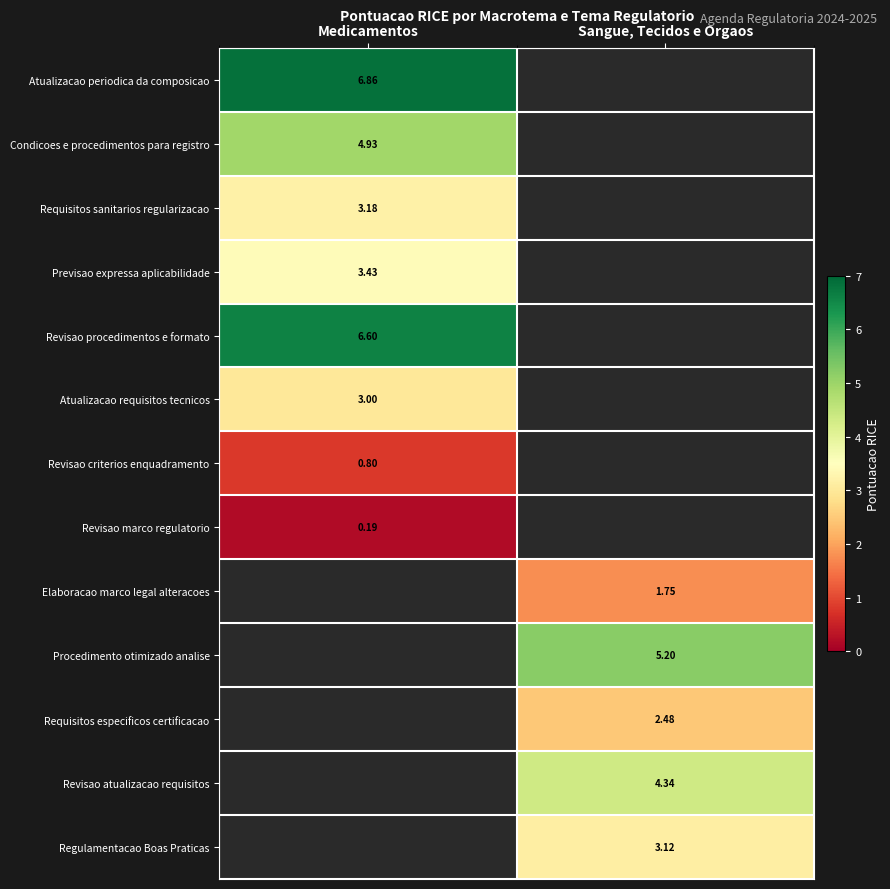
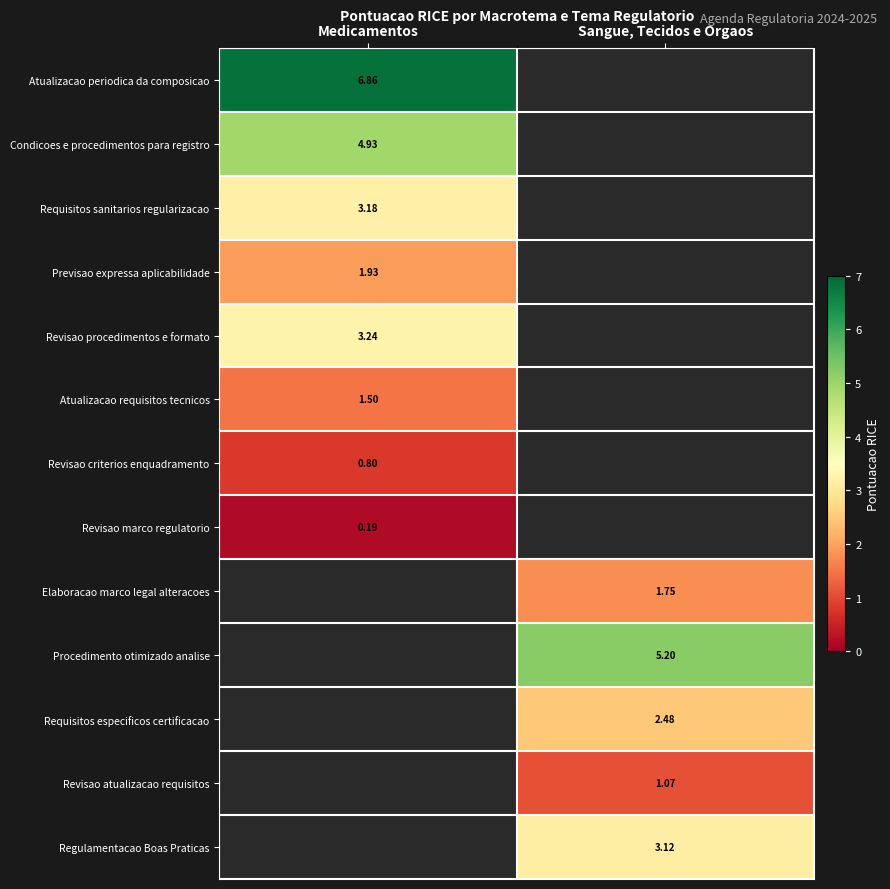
  {
    "Atualizacao periodica da composicao": {
      "Medicamentos": 6.86
    },
    "Condicoes e procedimentos para registro": {
      "Medicamentos": 4.93
    },
    "Requisitos sanitarios regularizacao": {
      "Medicamentos": 3.18
    },
    "Previsao expressa aplicabilidade": {
-     "Medicamentos": 3.43
+     "Medicamentos": 1.93
    },
    "Revisao procedimentos e formato": {
-     "Medicamentos": 6.60
+     "Medicamentos": 3.24
    },
    "Atualizacao requisitos tecnicos": {
-     "Medicamentos": 3.00
+     "Medicamentos": 1.50
    },
    "Revisao criterios enquadramento": {
      "Medicamentos": 0.80
    },
    "Revisao marco regulatorio": {
      "Medicamentos": 0.19
    },
    "Elaboracao marco legal alteracoes": {
      "Sangue, Tecidos e Orgaos": 1.75
    },
    "Procedimento otimizado analise": {
      "Sangue, Tecidos e Orgaos": 5.20
    },
    "Requisitos especificos certificacao": {
      "Sangue, Tecidos e Orgaos": 2.48
    },
    "Revisao atualizacao requisitos": {
-     "Sangue, Tecidos e Orgaos": 4.34
+     "Sangue, Tecidos e Orgaos": 1.07
    },
    "Regulamentacao Boas Praticas": {
      "Sangue, Tecidos e Orgaos": 3.12
    }
  }
